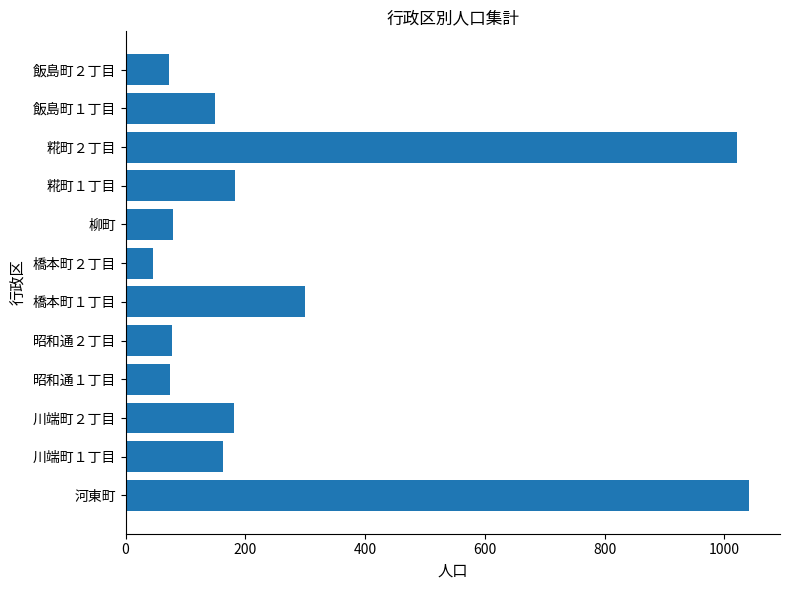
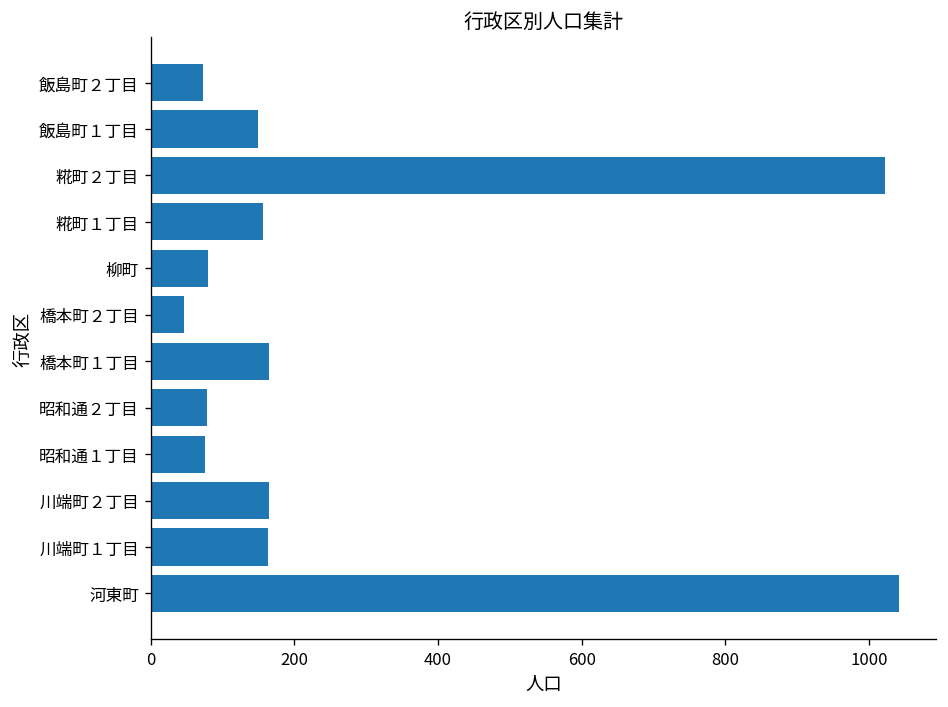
  {
    "飯島町２丁目": 70,
    "飯島町１丁目": 150,
    "糀町２丁目": 1020,
-   "糀町１丁目": 180,
+   "糀町１丁目": 160,
    "柳町": 80,
    "橋本町２丁目": 50,
-   "橋本町１丁目": 300,
+   "橋本町１丁目": 170,
    "昭和通２丁目": 80,
    "昭和通１丁目": 80,
-   "川端町２丁目": 180,
+   "川端町２丁目": 170,
    "川端町１丁目": 160,
    "河東町": 1040
  }
